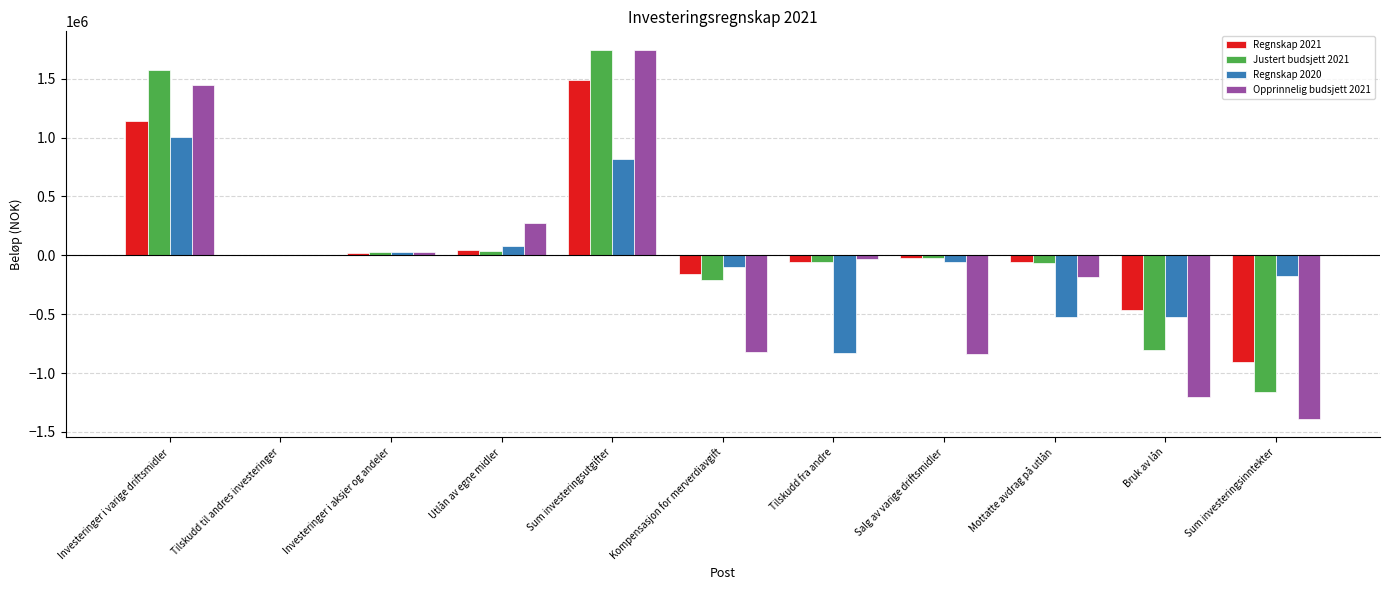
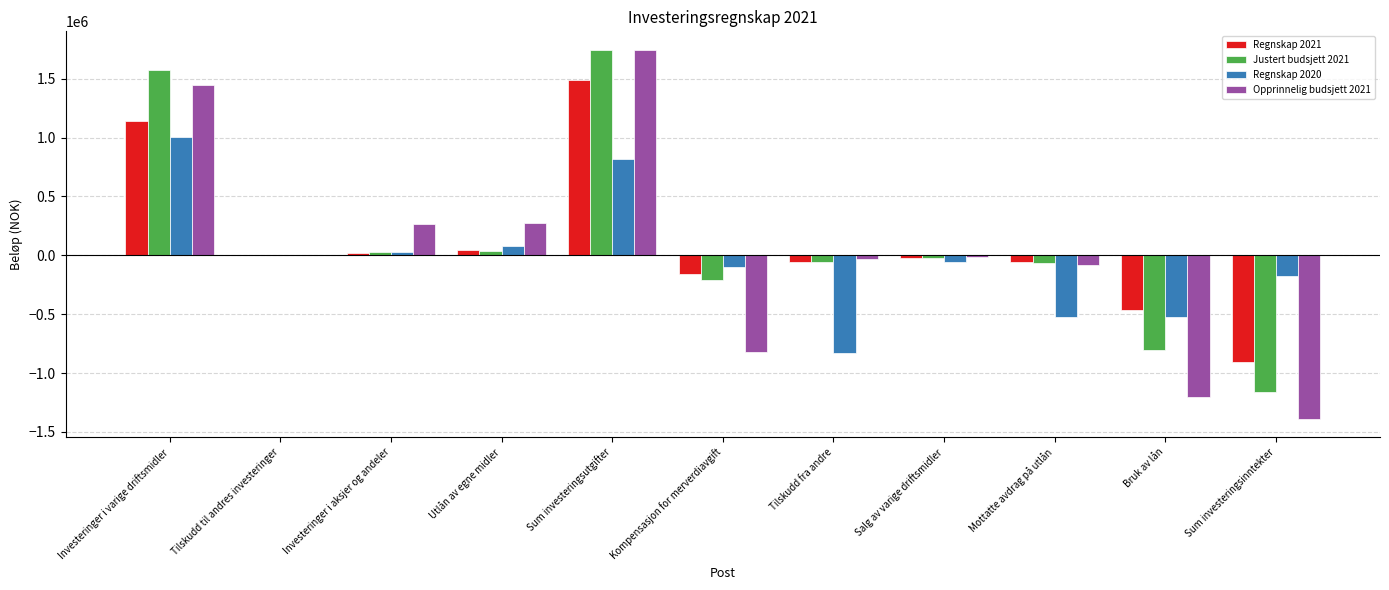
  {
    "Regnskap 2021": {
      "Investeringer i varige driftsmidler": 1140000,
      "Investeringer i aksjer og andeler": 20000,
      "Utlån av egne midler": 40000,
      "Sum investeringsutgifter": 1490000,
      "Kompensasjon for merverdiavgift": -160000,
      "Tilskudd fra andre": -60000,
      "Salg av varige driftsmidler": -30000,
      "Mottatte avdrag på utlån": -60000,
      "Bruk av lån": -470000,
      "Sum investeringsinntekter": -900000
    },
    "Justert budsjett 2021": {
      "Investeringer i varige driftsmidler": 1570000,
      "Tilskudd til andres investeringer": 0,
      "Investeringer i aksjer og andeler": 30000,
      "Utlån av egne midler": 40000,
      "Sum investeringsutgifter": 1750000,
      "Kompensasjon for merverdiavgift": -210000,
      "Tilskudd fra andre": -60000,
      "Salg av varige driftsmidler": -20000,
      "Mottatte avdrag på utlån": -70000,
      "Bruk av lån": -800000,
      "Sum investeringsinntekter": -1160000
    },
    "Regnskap 2020": {
      "Investeringer i varige driftsmidler": 1000000,
      "Investeringer i aksjer og andeler": 30000,
      "Utlån av egne midler": 80000,
      "Sum investeringsutgifter": 820000,
      "Kompensasjon for merverdiavgift": -100000,
      "Tilskudd fra andre": -830000,
      "Salg av varige driftsmidler": -60000,
      "Mottatte avdrag på utlån": -520000,
      "Bruk av lån": -520000,
      "Sum investeringsinntekter": -170000
    },
    "Opprinnelig budsjett 2021": {
      "Investeringer i varige driftsmidler": 1450000,
      "Tilskudd til andres investeringer": 0,
-     "Investeringer i aksjer og andeler": 30000,
+     "Investeringer i aksjer og andeler": 260000,
      "Utlån av egne midler": 270000,
      "Sum investeringsutgifter": 1750000,
      "Kompensasjon for merverdiavgift": -820000,
      "Tilskudd fra andre": -30000,
-     "Salg av varige driftsmidler": -840000,
-     "Mottatte avdrag på utlån": -180000,
+     "Salg av varige driftsmidler": -20000,
+     "Mottatte avdrag på utlån": -80000,
      "Bruk av lån": -1210000,
      "Sum investeringsinntekter": -1390000
    }
  }
